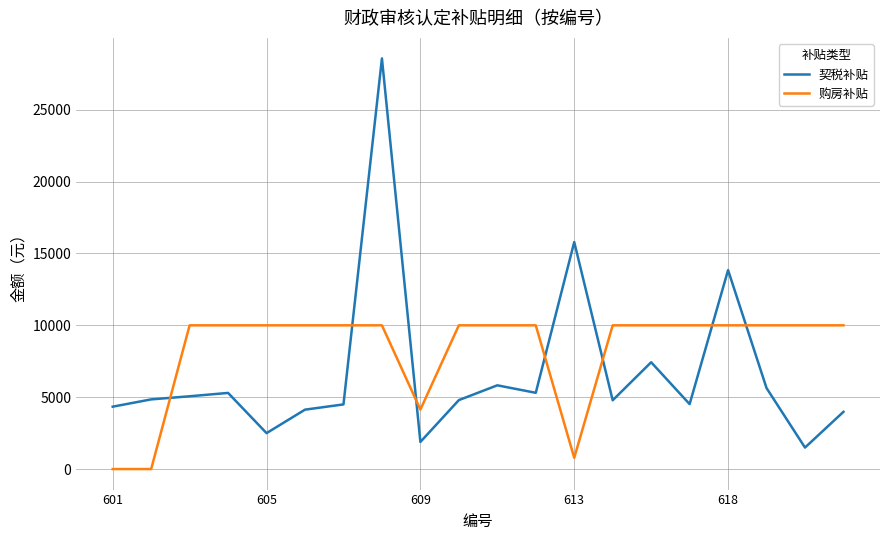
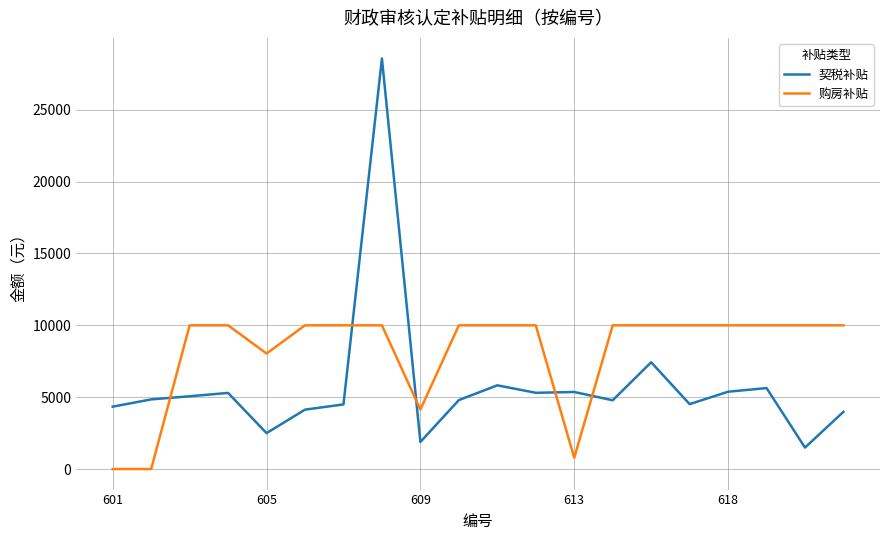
  {
    "契税补贴": {
      "601": 4300,
      "605": 2500,
      "609": 1900,
-     "613": 15800,
-     "618": 13800
+     "613": 5400,
+     "618": 5400
    },
    "购房补贴": {
      "601": 0,
-     "605": 10000,
+     "605": 8000,
      "609": 4100,
      "613": 800,
      "618": 10000
    }
  }
